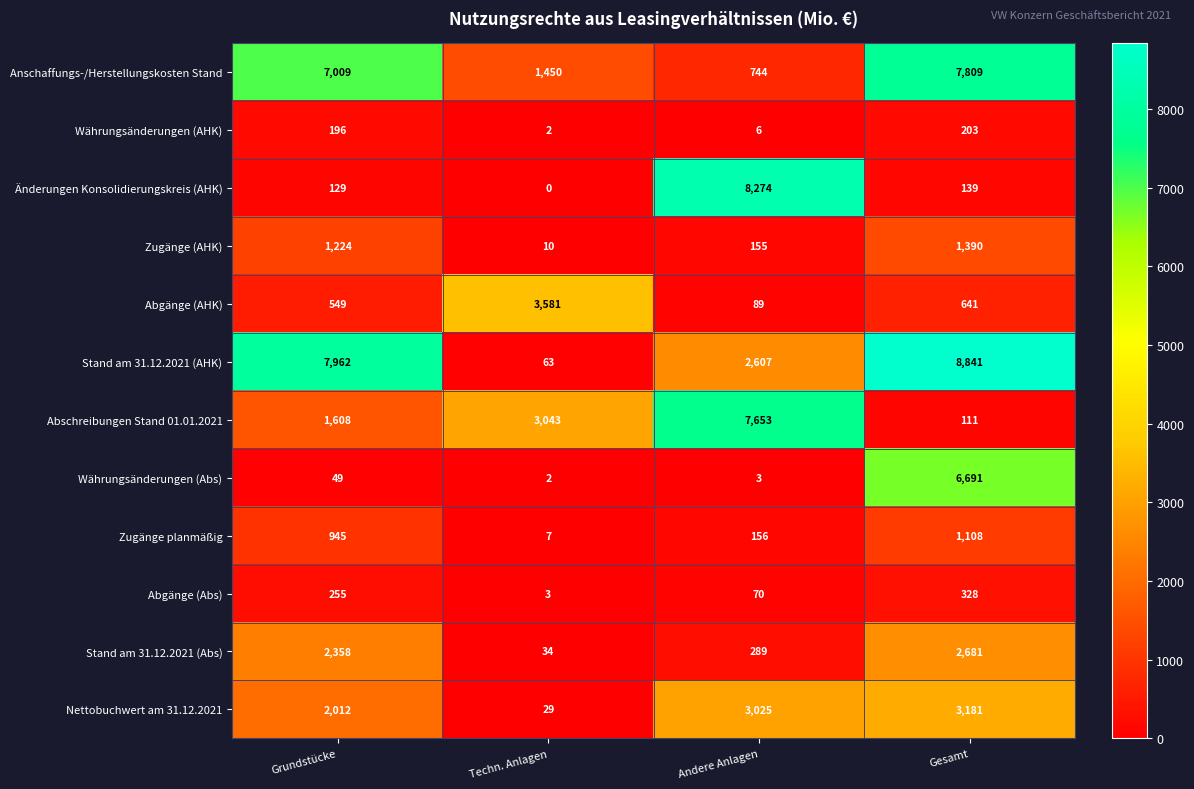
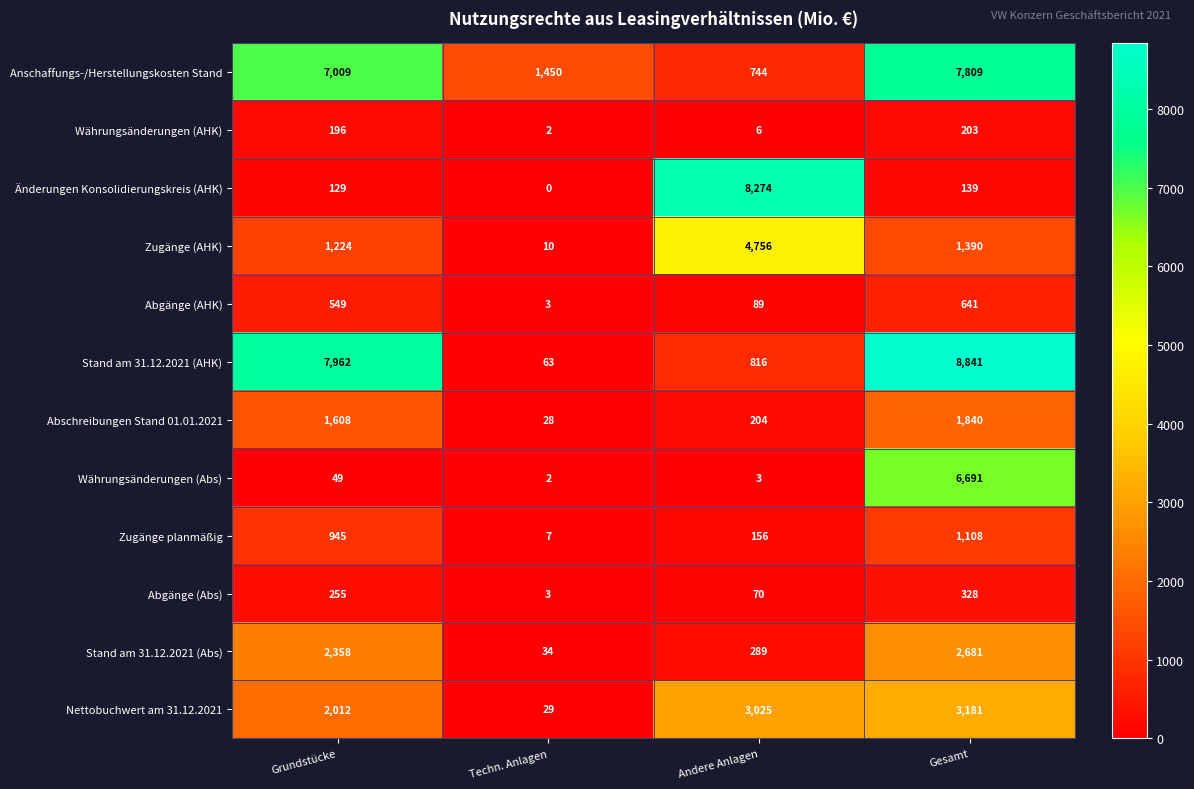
  {
    "Anschaffungs-/Herstellungskosten Stand": {
      "Grundstücke": "7,009",
      "Techn. Anlagen": "1,450",
      "Andere Anlagen": "744",
      "Gesamt": "7,809"
    },
    "Währungsänderungen (AHK)": {
      "Grundstücke": "196",
      "Techn. Anlagen": "2",
      "Andere Anlagen": "6",
      "Gesamt": "203"
    },
    "Änderungen Konsolidierungskreis (AHK)": {
      "Grundstücke": "129",
      "Techn. Anlagen": "0",
      "Andere Anlagen": "8,274",
      "Gesamt": "139"
    },
    "Zugänge (AHK)": {
      "Grundstücke": "1,224",
      "Techn. Anlagen": "10",
-     "Andere Anlagen": "155",
+     "Andere Anlagen": "4,756",
      "Gesamt": "1,390"
    },
    "Abgänge (AHK)": {
      "Grundstücke": "549",
-     "Techn. Anlagen": "3,581",
+     "Techn. Anlagen": "3",
      "Andere Anlagen": "89",
      "Gesamt": "641"
    },
    "Stand am 31.12.2021 (AHK)": {
      "Grundstücke": "7,962",
      "Techn. Anlagen": "63",
-     "Andere Anlagen": "2,607",
+     "Andere Anlagen": "816",
      "Gesamt": "8,841"
    },
    "Abschreibungen Stand 01.01.2021": {
      "Grundstücke": "1,608",
-     "Techn. Anlagen": "3,043",
-     "Andere Anlagen": "7,653",
-     "Gesamt": "111"
+     "Techn. Anlagen": "28",
+     "Andere Anlagen": "204",
+     "Gesamt": "1,840"
    },
    "Währungsänderungen (Abs)": {
      "Grundstücke": "49",
      "Techn. Anlagen": "2",
      "Andere Anlagen": "3",
      "Gesamt": "6,691"
    },
    "Zugänge planmäßig": {
      "Grundstücke": "945",
      "Techn. Anlagen": "7",
      "Andere Anlagen": "156",
      "Gesamt": "1,108"
    },
    "Abgänge (Abs)": {
      "Grundstücke": "255",
      "Techn. Anlagen": "3",
      "Andere Anlagen": "70",
      "Gesamt": "328"
    },
    "Stand am 31.12.2021 (Abs)": {
      "Grundstücke": "2,358",
      "Techn. Anlagen": "34",
      "Andere Anlagen": "289",
      "Gesamt": "2,681"
    },
    "Nettobuchwert am 31.12.2021": {
      "Grundstücke": "2,012",
      "Techn. Anlagen": "29",
      "Andere Anlagen": "3,025",
      "Gesamt": "3,181"
    }
  }
